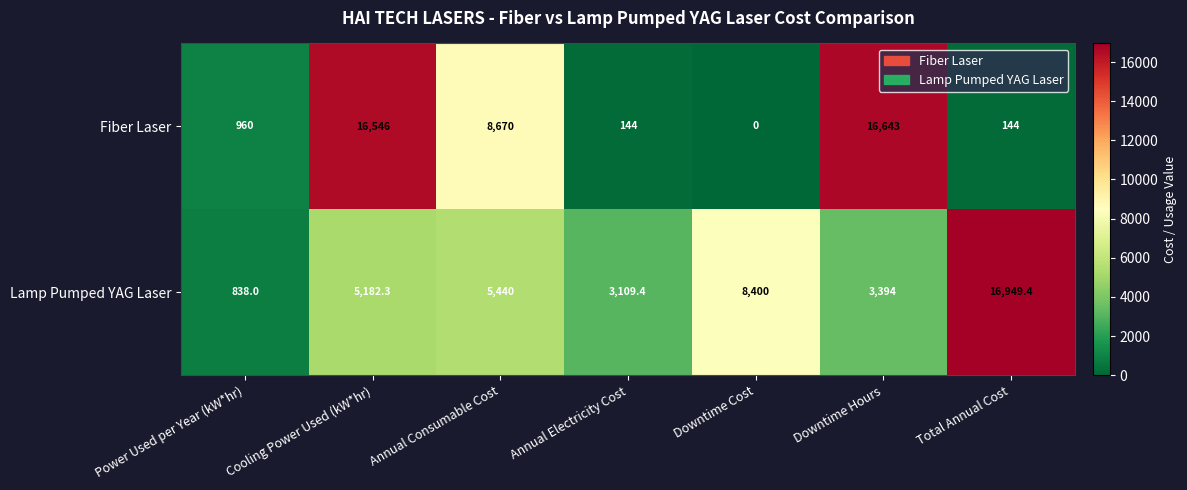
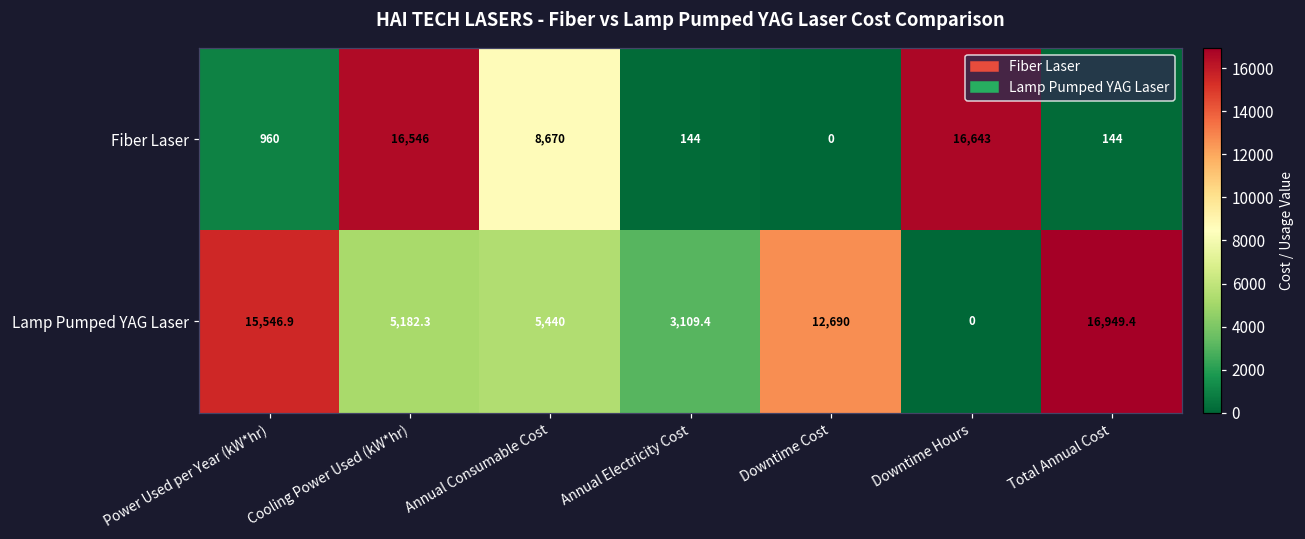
  {
    "Fiber Laser": {
      "Power Used per Year (kW*hr)": "960",
      "Cooling Power Used (kW*hr)": "16,546",
      "Annual Consumable Cost": "8,670",
      "Annual Electricity Cost": "144",
      "Downtime Cost": "0",
      "Downtime Hours": "16,643",
      "Total Annual Cost": "144"
    },
    "Lamp Pumped YAG Laser": {
-     "Power Used per Year (kW*hr)": "838.0",
+     "Power Used per Year (kW*hr)": "15,546.9",
      "Cooling Power Used (kW*hr)": "5,182.3",
      "Annual Consumable Cost": "5,440",
      "Annual Electricity Cost": "3,109.4",
-     "Downtime Cost": "8,400",
-     "Downtime Hours": "3,394",
+     "Downtime Cost": "12,690",
+     "Downtime Hours": "0",
      "Total Annual Cost": "16,949.4"
    }
  }
